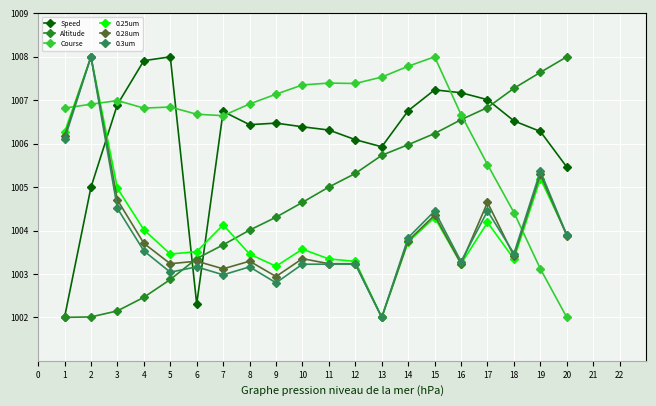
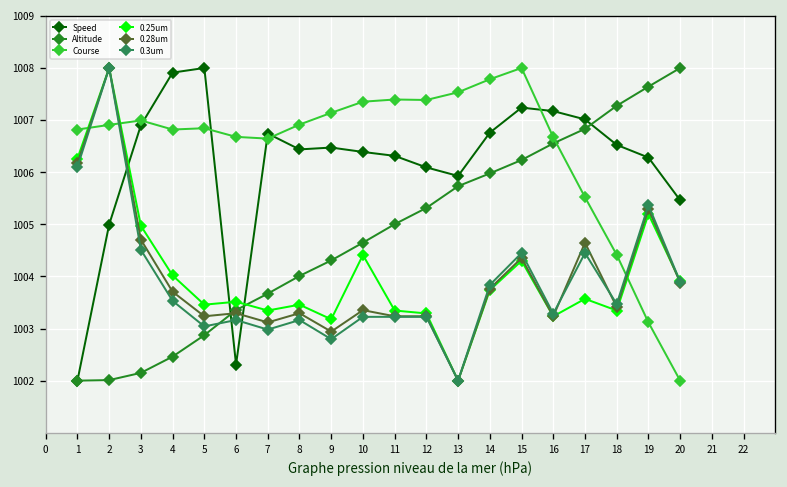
  {
    "Speed": {
      "2": 1005.0,
      "3": 1006.9,
      "4": 1007.9,
      "5": 1008.0,
      "6": 1002.3,
      "7": 1006.7,
      "8": 1006.4,
      "9": 1006.5,
      "10": 1006.4,
      "11": 1006.3,
      "12": 1006.1,
      "13": 1005.9,
      "14": 1006.8,
      "15": 1007.2,
      "16": 1007.2,
      "17": 1007.0,
      "18": 1006.5,
      "19": 1006.3,
      "20": 1005.5
    },
    "Course": {
      "1": 1006.8,
      "2": 1006.9,
      "3": 1007.0,
      "4": 1006.8,
      "5": 1006.8,
      "6": 1006.7,
      "7": 1006.6,
      "8": 1006.9,
      "9": 1007.1,
      "10": 1007.4,
      "11": 1007.4,
      "12": 1007.4,
      "13": 1007.5,
      "14": 1007.8,
      "15": 1008.0,
      "16": 1006.7,
      "17": 1005.5,
      "18": 1004.4,
      "19": 1003.1,
      "20": 1002.0
    },
    "0.25um": {
      "1": 1006.3,
      "3": 1005.0,
      "4": 1004.0,
      "5": 1003.5,
      "6": 1003.5,
-     "7": 1004.1,
+     "7": 1003.3,
      "8": 1003.5,
      "9": 1003.2,
-     "10": 1003.6,
+     "10": 1004.4,
      "11": 1003.3,
-     "17": 1004.2,
+     "17": 1003.6,
      "18": 1003.3,
      "19": 1005.2
    },
    "0.28um": {
      "1": 1006.2,
      "3": 1004.7,
      "4": 1003.7,
      "5": 1003.2,
      "6": 1003.3,
      "7": 1003.1,
      "8": 1003.3,
      "9": 1002.9,
      "10": 1003.4,
      "17": 1004.6,
      "19": 1005.3
    }
  }
